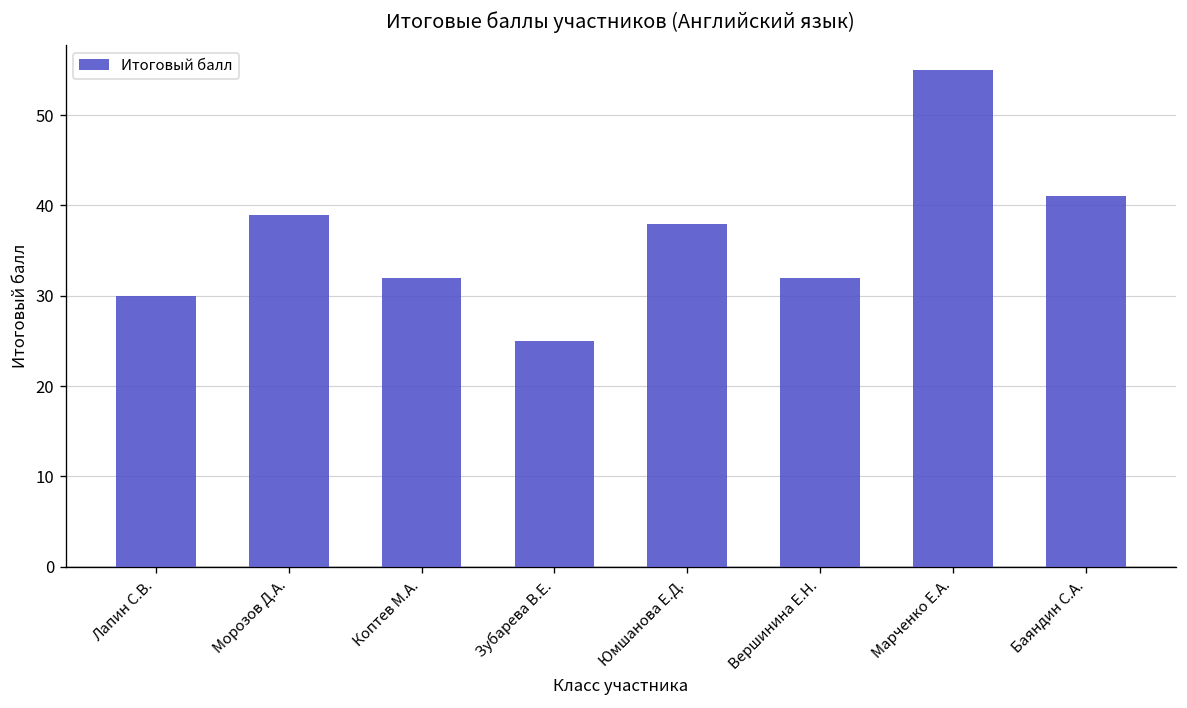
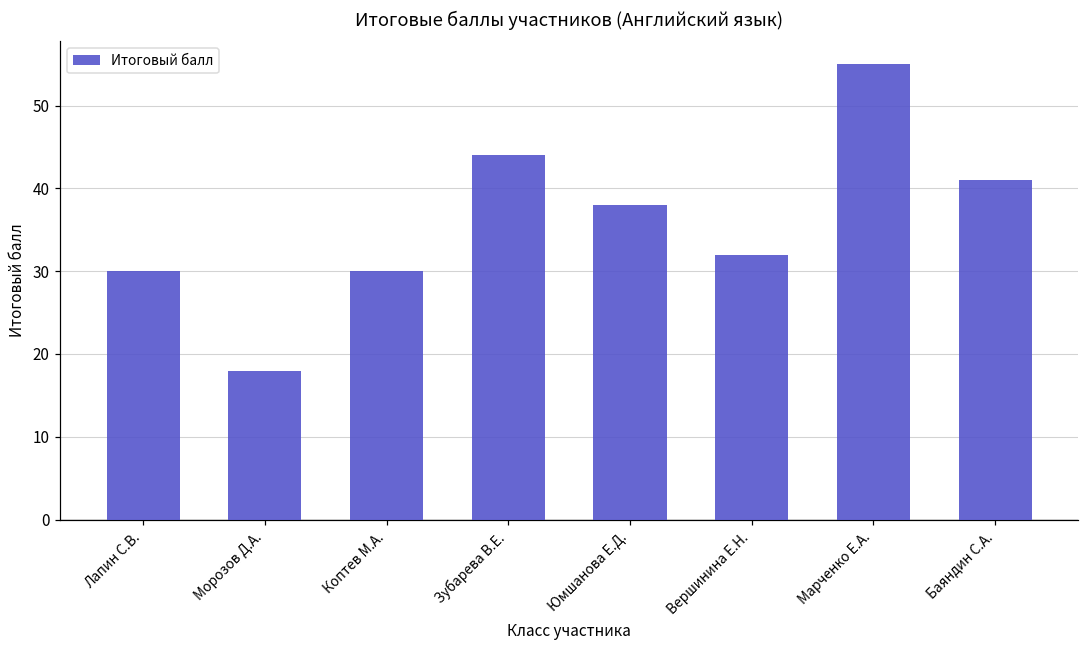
  {
    "Лапин С.В.": 30,
-   "Морозов Д.А.": 39,
-   "Коптев М.А.": 32,
-   "Зубарева В.Е.": 25,
+   "Морозов Д.А.": 18,
+   "Коптев М.А.": 30,
+   "Зубарева В.Е.": 44,
    "Юмшанова Е.Д.": 38,
    "Вершинина Е.Н.": 32,
    "Марченко Е.А.": 55,
    "Баяндин С.А.": 41
  }
